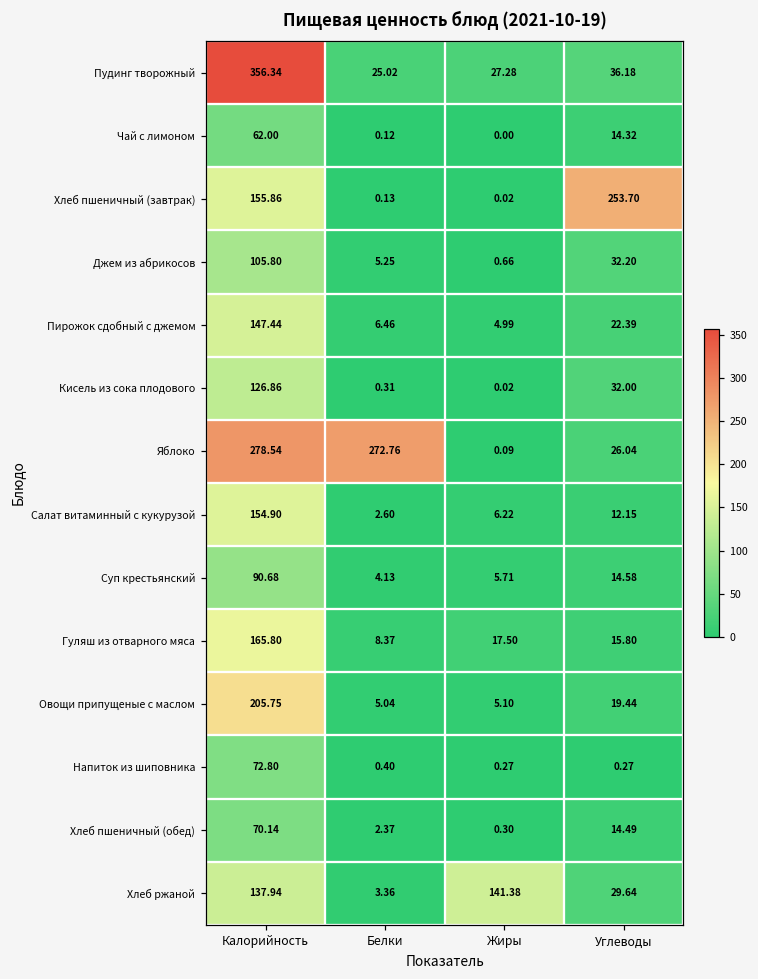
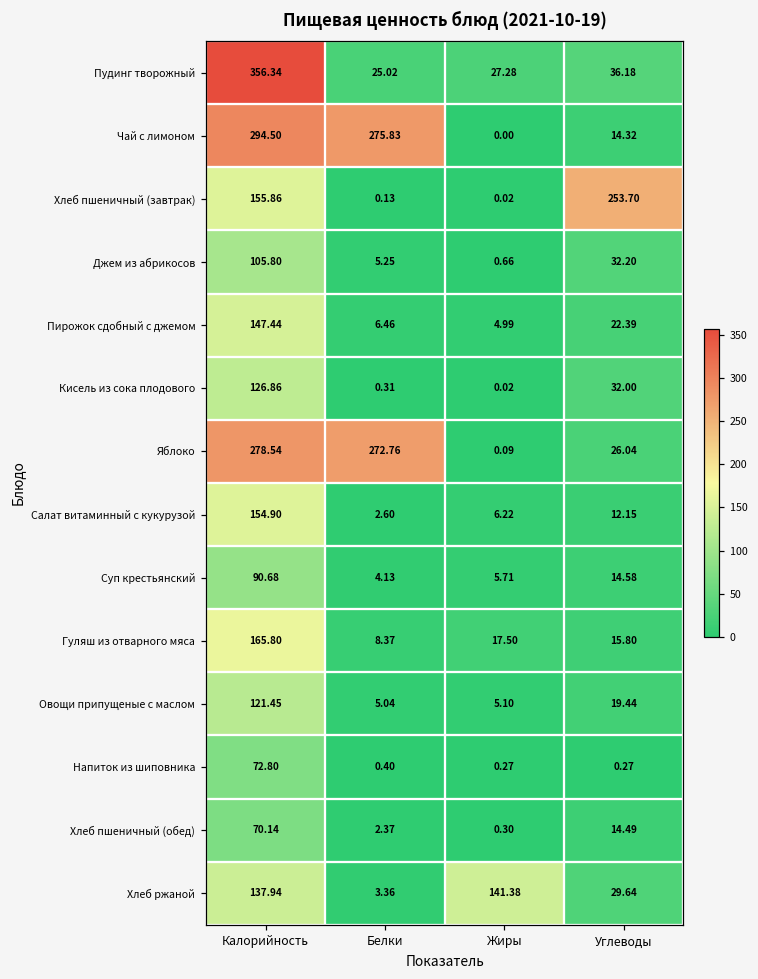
  {
    "Пудинг творожный": {
      "Калорийность": 356.34,
      "Белки": 25.02,
      "Жиры": 27.28,
      "Углеводы": 36.18
    },
    "Чай с лимоном": {
-     "Калорийность": 62.00,
-     "Белки": 0.12,
+     "Калорийность": 294.50,
+     "Белки": 275.83,
      "Жиры": 0.00,
      "Углеводы": 14.32
    },
    "Хлеб пшеничный (завтрак)": {
      "Калорийность": 155.86,
      "Белки": 0.13,
      "Жиры": 0.02,
      "Углеводы": 253.70
    },
    "Джем из абрикосов": {
      "Калорийность": 105.80,
      "Белки": 5.25,
      "Жиры": 0.66,
      "Углеводы": 32.20
    },
    "Пирожок сдобный с джемом": {
      "Калорийность": 147.44,
      "Белки": 6.46,
      "Жиры": 4.99,
      "Углеводы": 22.39
    },
    "Кисель из сока плодового": {
      "Калорийность": 126.86,
      "Белки": 0.31,
      "Жиры": 0.02,
      "Углеводы": 32.00
    },
    "Яблоко": {
      "Калорийность": 278.54,
      "Белки": 272.76,
      "Жиры": 0.09,
      "Углеводы": 26.04
    },
    "Салат витаминный с кукурузой": {
      "Калорийность": 154.90,
      "Белки": 2.60,
      "Жиры": 6.22,
      "Углеводы": 12.15
    },
    "Суп крестьянский": {
      "Калорийность": 90.68,
      "Белки": 4.13,
      "Жиры": 5.71,
      "Углеводы": 14.58
    },
    "Гуляш из отварного мяса": {
      "Калорийность": 165.80,
      "Белки": 8.37,
      "Жиры": 17.50,
      "Углеводы": 15.80
    },
    "Овощи припущеные с маслом": {
-     "Калорийность": 205.75,
+     "Калорийность": 121.45,
      "Белки": 5.04,
      "Жиры": 5.10,
      "Углеводы": 19.44
    },
    "Напиток из шиповника": {
      "Калорийность": 72.80,
      "Белки": 0.40,
      "Жиры": 0.27,
      "Углеводы": 0.27
    },
    "Хлеб пшеничный (обед)": {
      "Калорийность": 70.14,
      "Белки": 2.37,
      "Жиры": 0.30,
      "Углеводы": 14.49
    },
    "Хлеб ржаной": {
      "Калорийность": 137.94,
      "Белки": 3.36,
      "Жиры": 141.38,
      "Углеводы": 29.64
    }
  }
